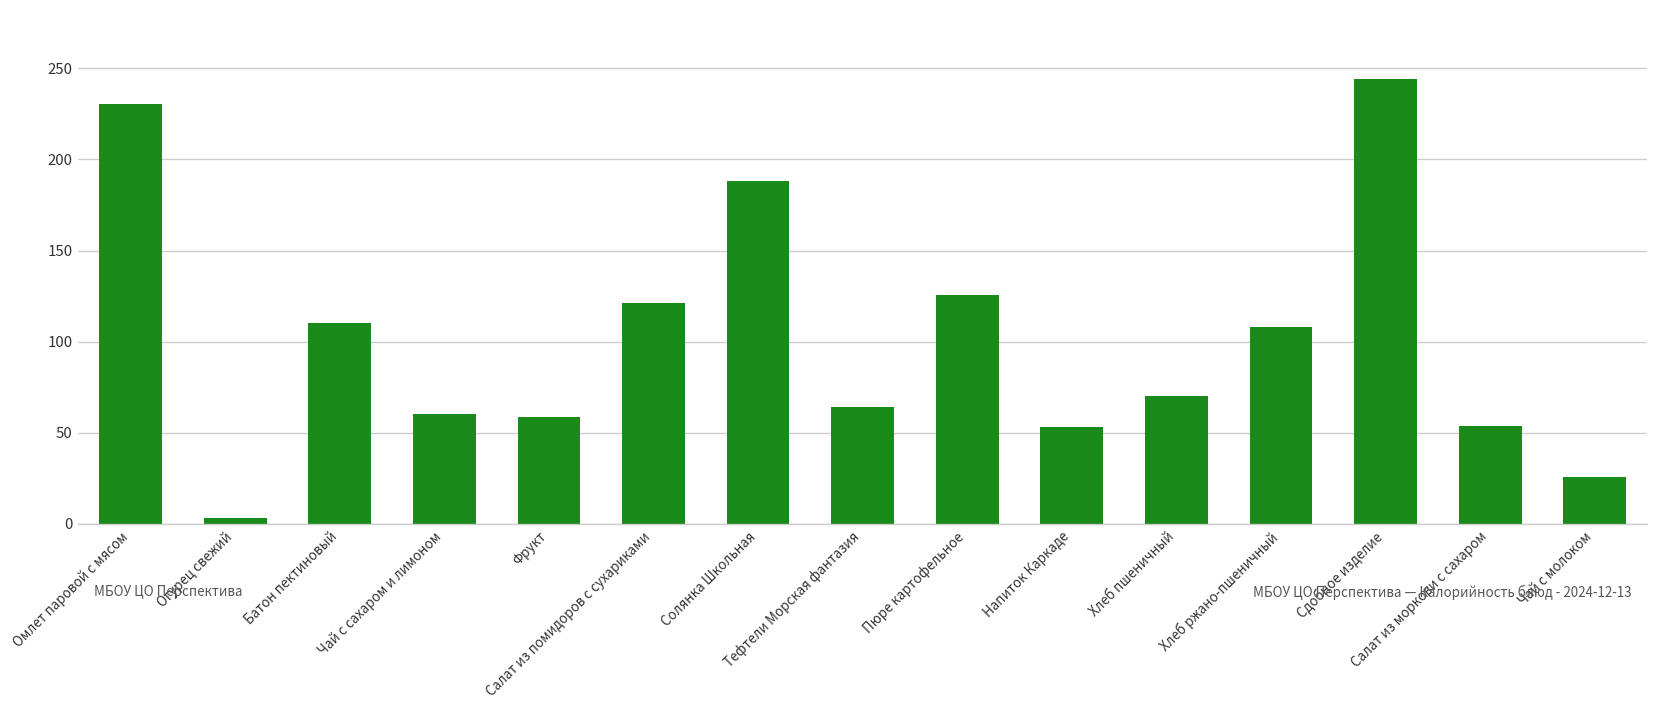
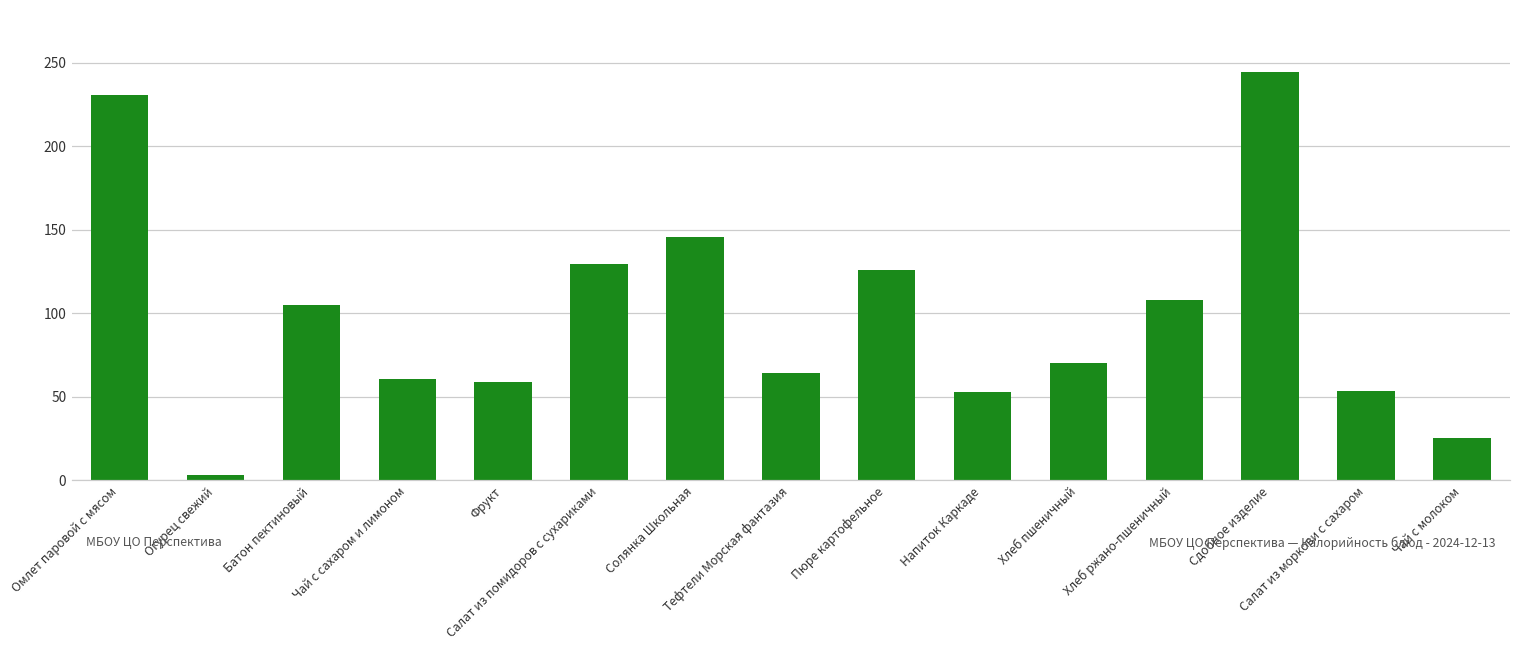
  {
    "Омлет паровой с мясом": 230,
    "Огурец свежий": 3,
-   "Батон пектиновый": 110,
+   "Батон пектиновый": 105,
    "Чай с сахаром и лимоном": 61,
    "Фрукт": 59,
-   "Салат из помидоров с сухариками": 121,
-   "Солянка Школьная": 188,
+   "Салат из помидоров с сухариками": 130,
+   "Солянка Школьная": 146,
    "Тефтели Морская фантазия": 64,
    "Пюре картофельное": 126,
    "Напиток Каркаде": 53,
    "Хлеб пшеничный": 70,
    "Хлеб ржано-пшеничный": 108,
    "Сдобное изделие": 244,
    "Салат из моркови с сахаром": 54,
    "Чай с молоком": 26
  }
